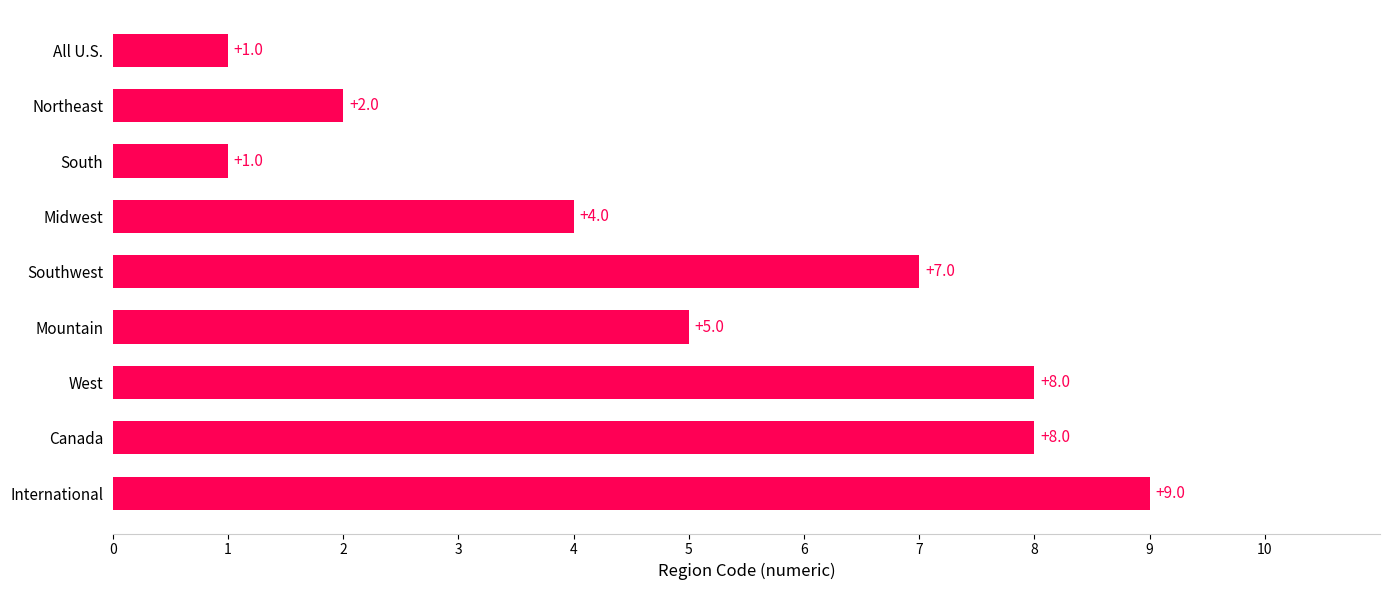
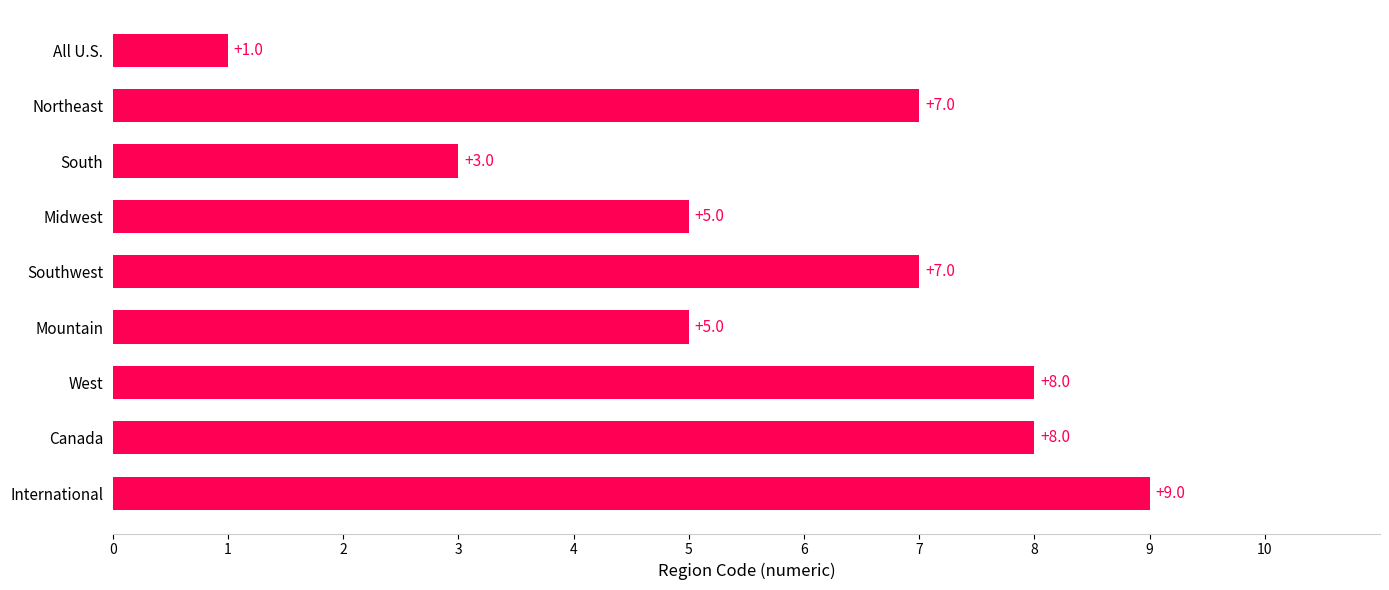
  {
    "All U.S.": "+1.0",
-   "Northeast": "+2.0",
-   "South": "+1.0",
-   "Midwest": "+4.0",
+   "Northeast": "+7.0",
+   "South": "+3.0",
+   "Midwest": "+5.0",
    "Southwest": "+7.0",
    "Mountain": "+5.0",
    "West": "+8.0",
    "Canada": "+8.0",
    "International": "+9.0"
  }
